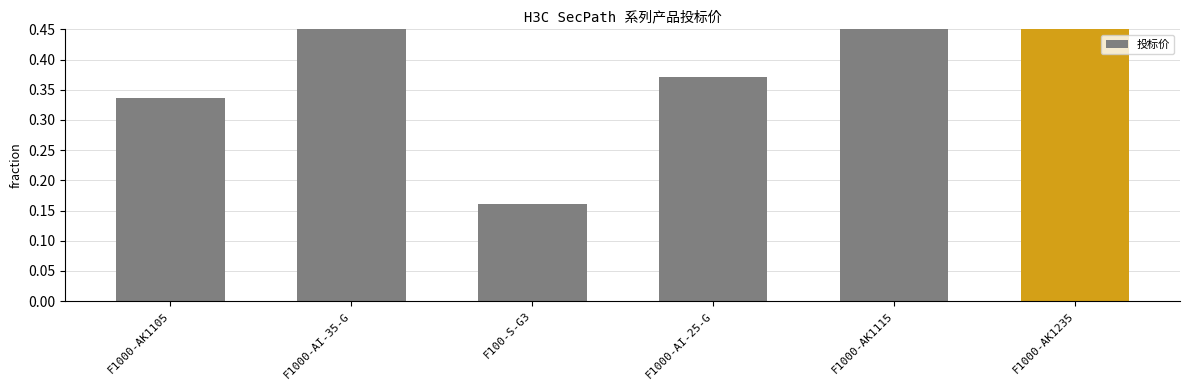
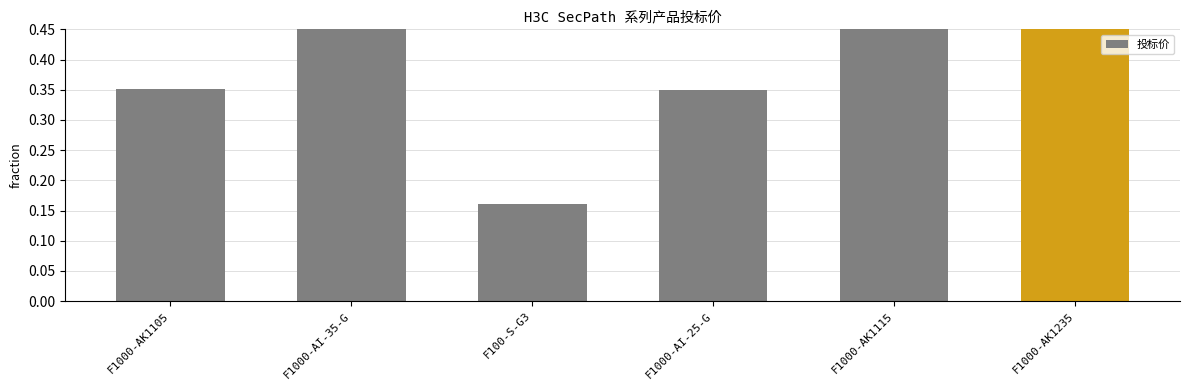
  {
-   "F1000-AK1105": 0.34,
+   "F1000-AK1105": 0.35,
    "F100-S-G3": 0.16,
-   "F1000-AI-25-G": 0.37
+   "F1000-AI-25-G": 0.35
  }
